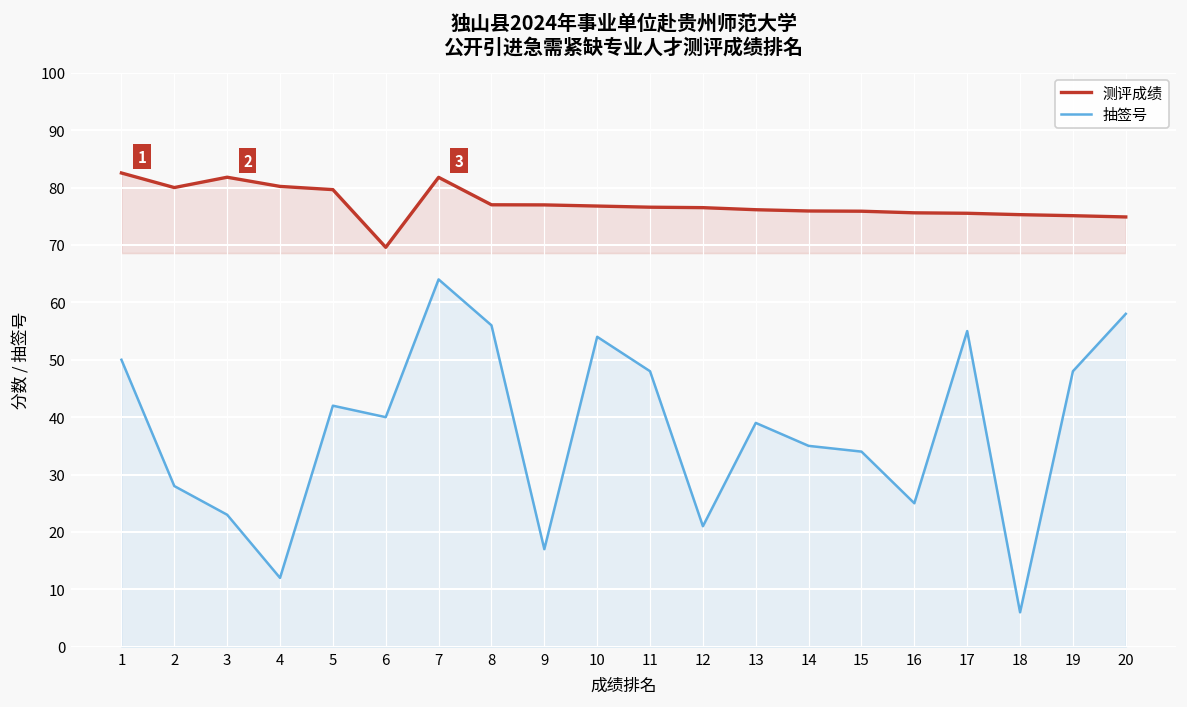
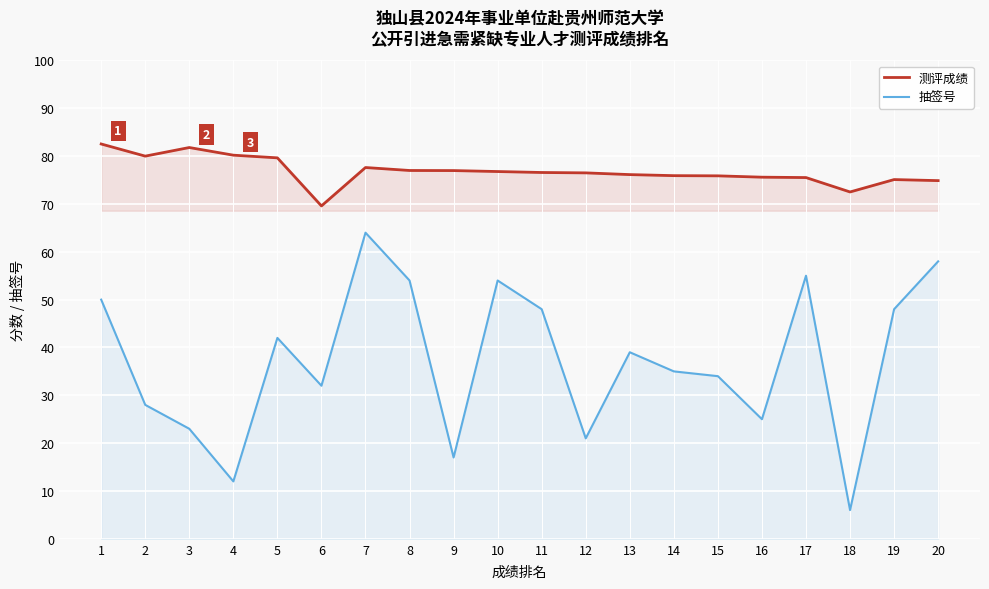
  {
    "测评成绩": {
      "2": 80,
      "4": 80,
      "5": 80,
      "6": 70,
-     "7": 82,
+     "7": 78,
      "8": 77,
      "9": 77,
      "10": 77,
      "11": 77,
      "12": 77,
      "13": 76,
      "14": 76,
      "15": 76,
      "16": 76,
      "17": 76,
-     "18": 75,
+     "18": 73,
      "19": 75,
      "20": 75
    },
    "抽签号": {
      "1": 50,
      "2": 28,
      "3": 23,
      "4": 12,
      "5": 42,
-     "6": 40,
+     "6": 32,
      "7": 64,
-     "8": 56,
+     "8": 54,
      "9": 17,
      "10": 54,
      "11": 48,
      "12": 21,
      "13": 39,
      "14": 35,
      "15": 34,
      "16": 25,
      "17": 55,
      "18": 6,
      "19": 48,
      "20": 58
    }
  }
